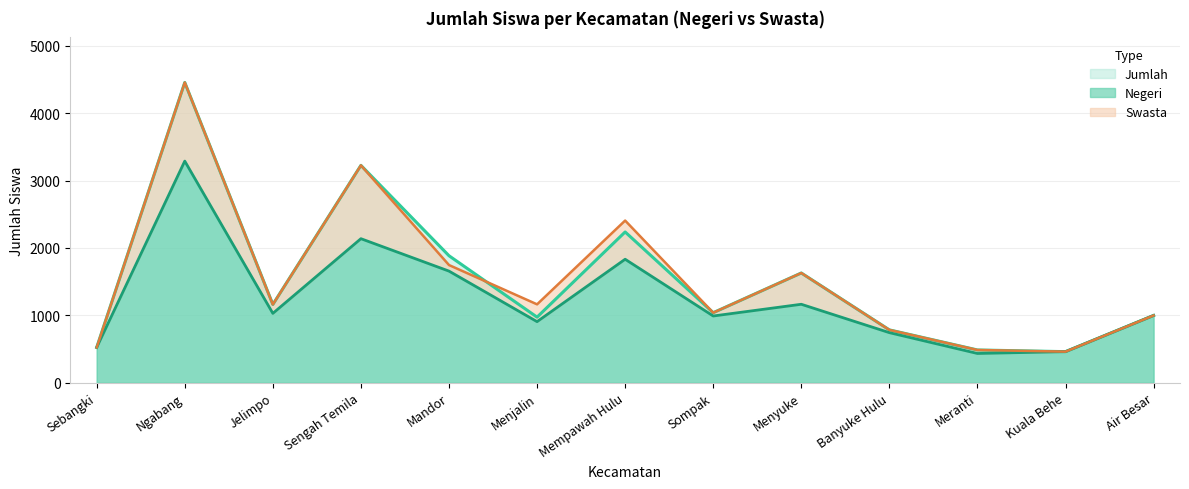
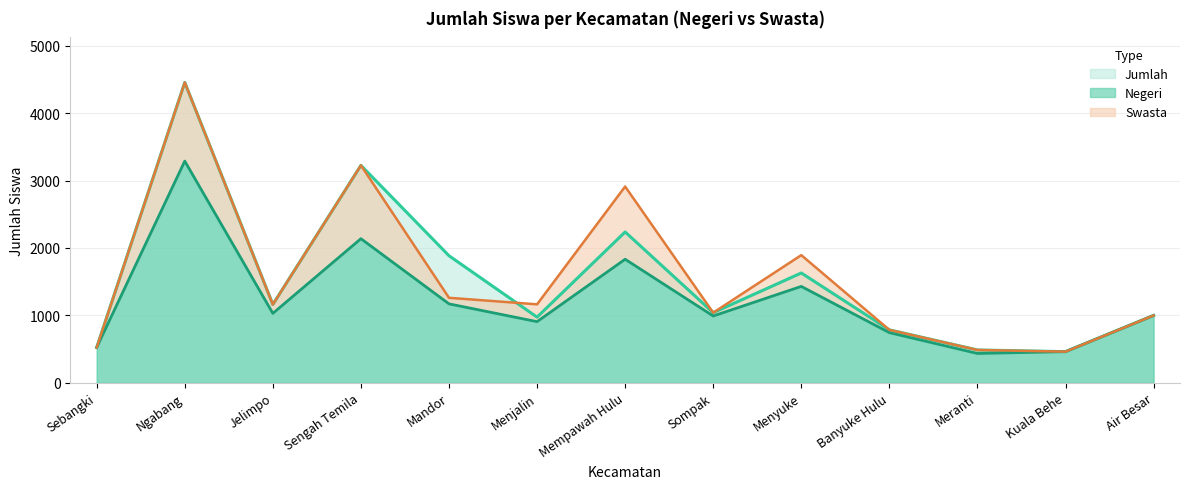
  {
    "Jumlah": {
      "Mandor": 1900,
      "Menjalin": 1000,
      "Mempawah Hulu": 2200
    },
    "Negeri": {
      "Ngabang": 3300,
      "Jelimpo": 1000,
      "Sengah Temila": 2100,
-     "Mandor": 1700,
+     "Mandor": 1200,
      "Menjalin": 900,
      "Mempawah Hulu": 1800,
      "Sompak": 1000,
-     "Menyuke": 1200,
+     "Menyuke": 1400,
      "Banyuke Hulu": 700,
      "Meranti": 400
    },
    "Swasta": {
      "Mandor": 100,
      "Menjalin": 300,
-     "Mempawah Hulu": 600
+     "Mempawah Hulu": 1100
    }
  }
